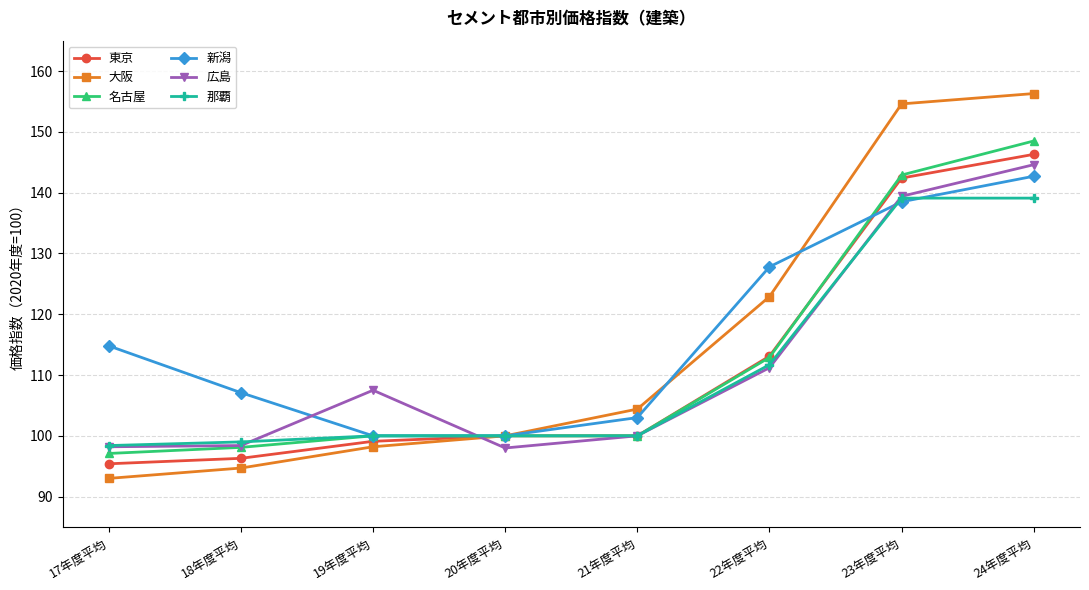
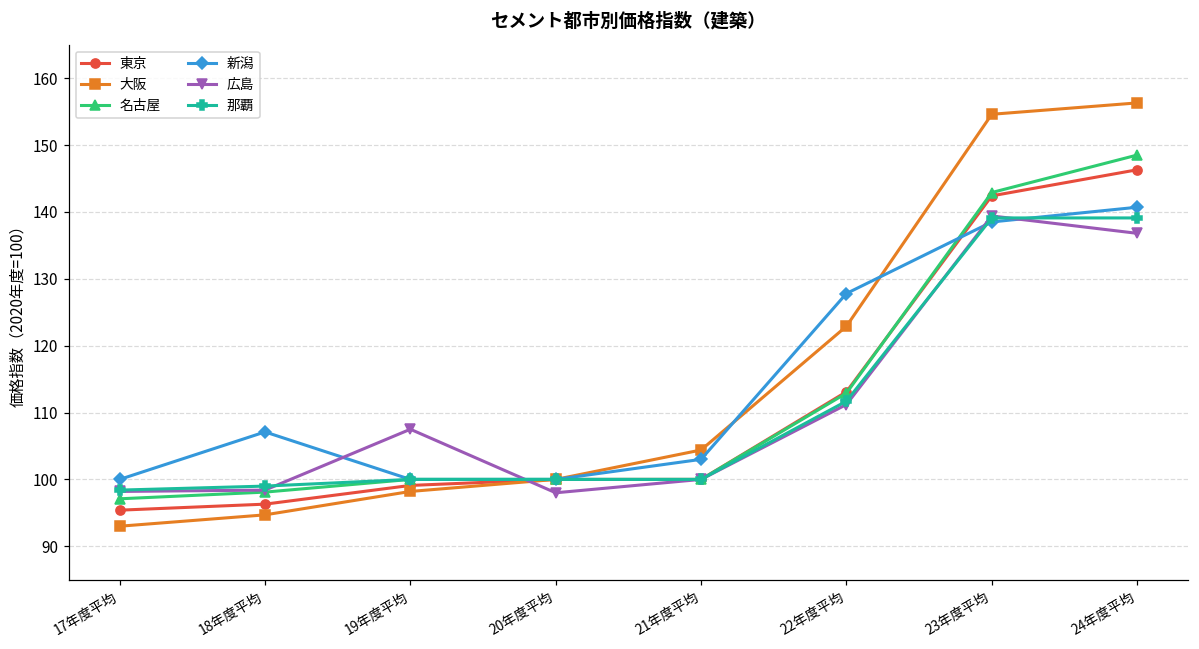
  {
    "新潟": {
-     "17年度平均": 115,
+     "17年度平均": 100,
      "18年度平均": 107,
      "21年度平均": 103,
      "22年度平均": 128,
      "23年度平均": 139,
-     "24年度平均": 143
+     "24年度平均": 141
    },
    "広島": {
      "19年度平均": 108,
      "20年度平均": 98,
      "22年度平均": 111,
-     "24年度平均": 145
+     "24年度平均": 137
    }
  }
